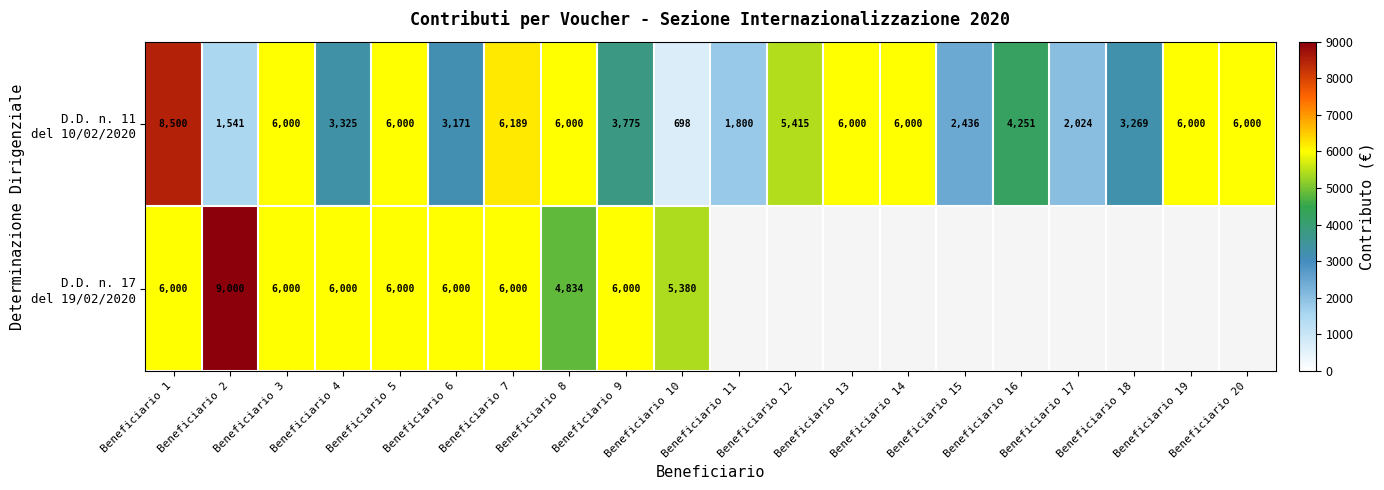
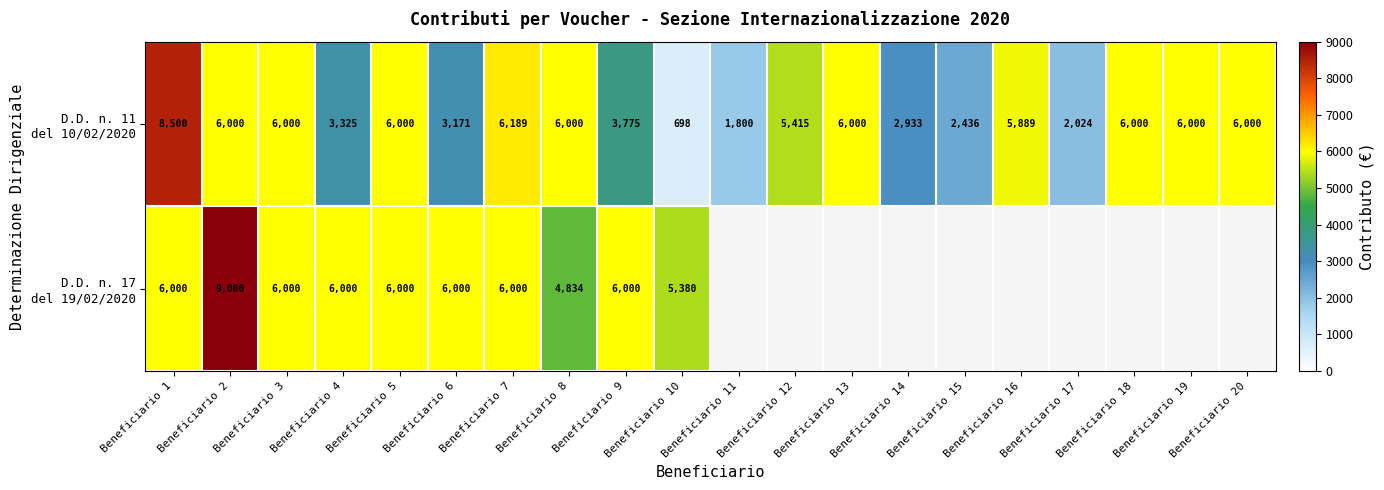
  {
    "D.D. n. 11 del 10/02/2020": {
      "Beneficiario 1": "8,500",
-     "Beneficiario 2": "1,541",
+     "Beneficiario 2": "6,000",
      "Beneficiario 3": "6,000",
      "Beneficiario 4": "3,325",
      "Beneficiario 5": "6,000",
      "Beneficiario 6": "3,171",
      "Beneficiario 7": "6,189",
      "Beneficiario 8": "6,000",
      "Beneficiario 9": "3,775",
      "Beneficiario 10": "698",
      "Beneficiario 11": "1,800",
      "Beneficiario 12": "5,415",
      "Beneficiario 13": "6,000",
-     "Beneficiario 14": "6,000",
+     "Beneficiario 14": "2,933",
      "Beneficiario 15": "2,436",
-     "Beneficiario 16": "4,251",
+     "Beneficiario 16": "5,889",
      "Beneficiario 17": "2,024",
-     "Beneficiario 18": "3,269",
+     "Beneficiario 18": "6,000",
      "Beneficiario 19": "6,000",
      "Beneficiario 20": "6,000"
    },
    "D.D. n. 17 del 19/02/2020": {
      "Beneficiario 1": "6,000",
      "Beneficiario 2": "9,000",
      "Beneficiario 3": "6,000",
      "Beneficiario 4": "6,000",
      "Beneficiario 5": "6,000",
      "Beneficiario 6": "6,000",
      "Beneficiario 7": "6,000",
      "Beneficiario 8": "4,834",
      "Beneficiario 9": "6,000",
      "Beneficiario 10": "5,380"
    }
  }
